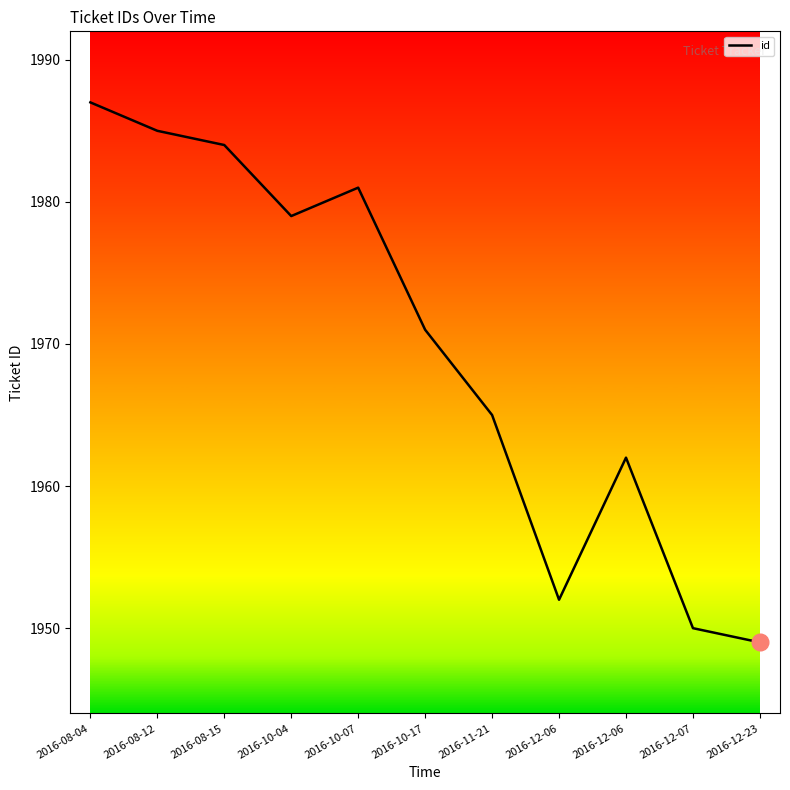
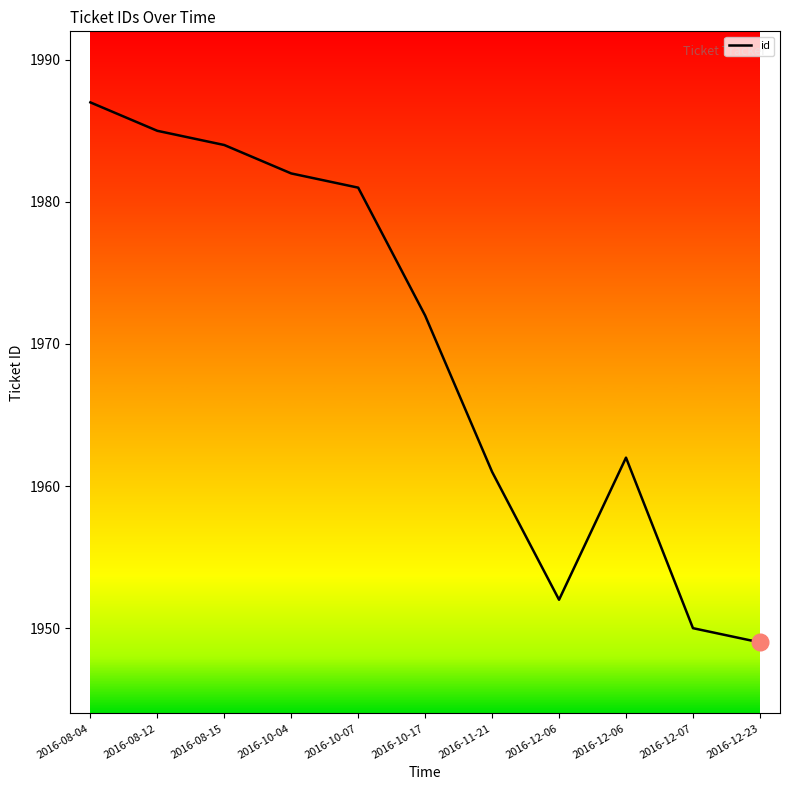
  {
    "id": {
      "2016-08-04": 1987,
      "2016-08-12": 1985,
      "2016-08-15": 1984,
-     "2016-10-04": 1979,
+     "2016-10-04": 1982,
      "2016-10-07": 1981,
-     "2016-10-17": 1971,
-     "2016-11-21": 1965,
+     "2016-10-17": 1972,
+     "2016-11-21": 1961,
      "2016-12-07": 1950
    }
  }
